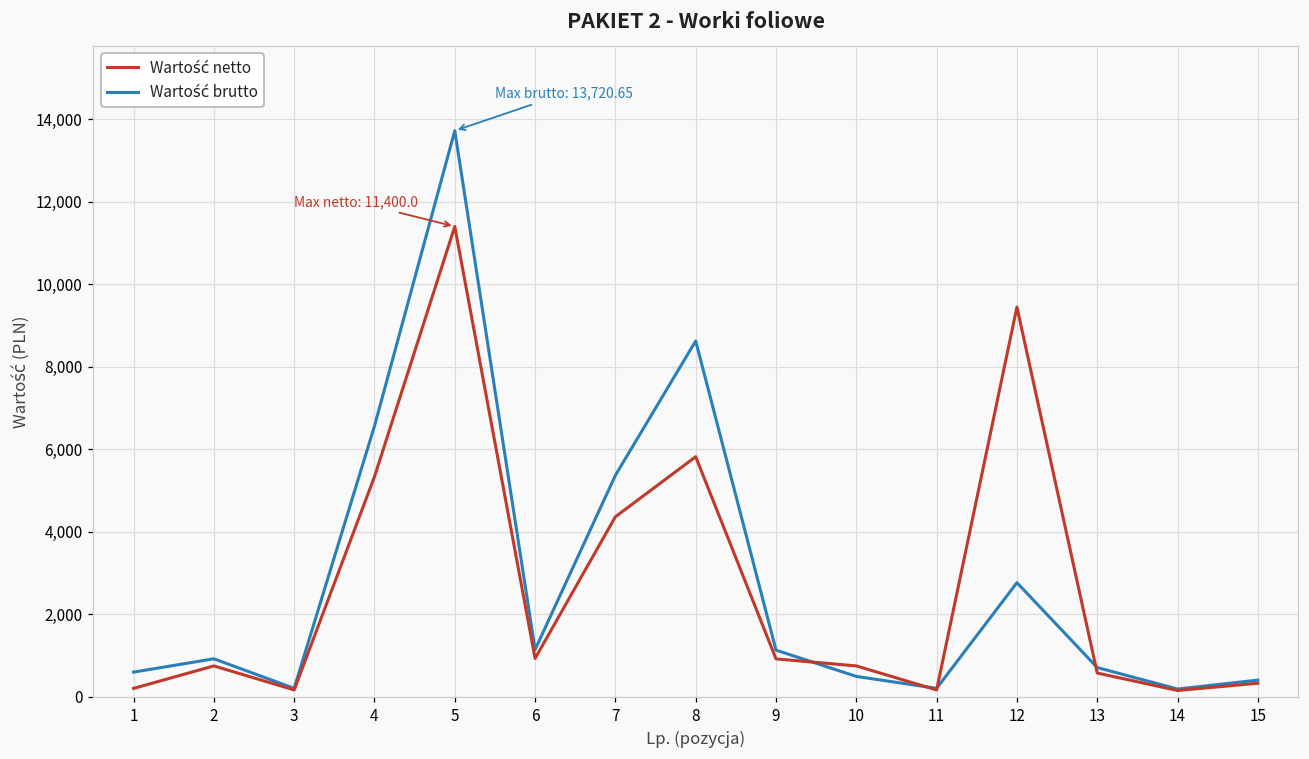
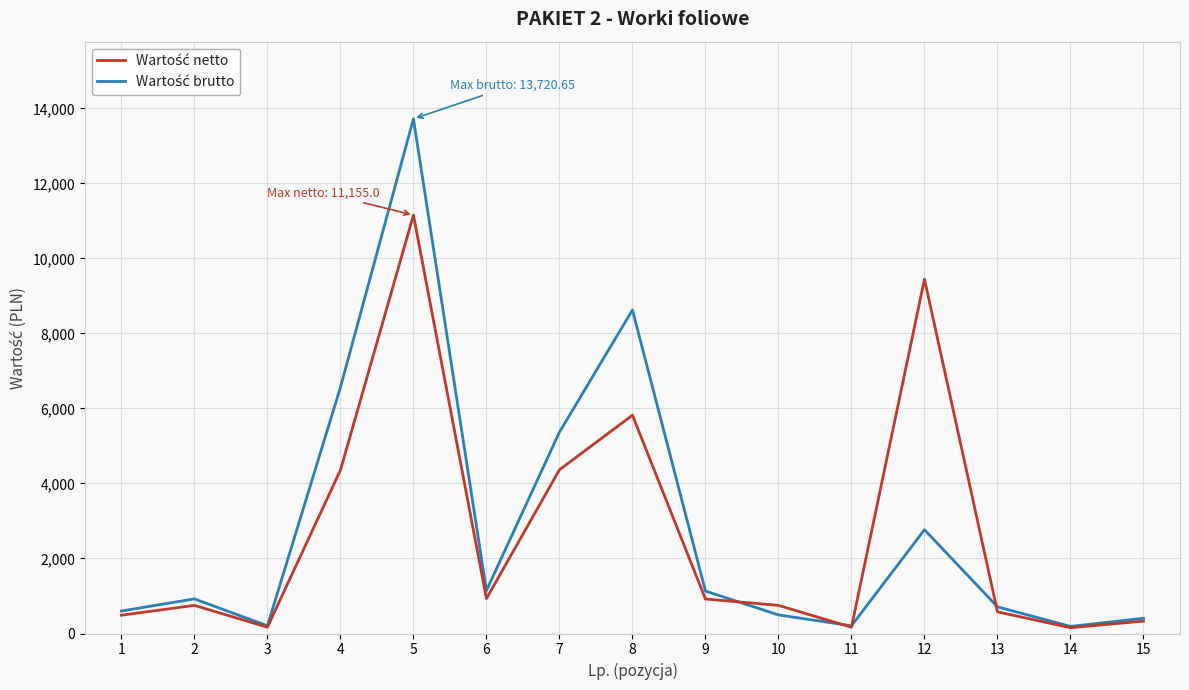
  {
    "Wartość netto": {
-     "1": "200",
-     "4": "5,300",
-     "5": "11,400.0"
+     "1": "500",
+     "4": "4,400",
+     "5": "11,155.0"
    },
    "Wartość brutto": {
      "5": "13,720.65"
    }
  }
